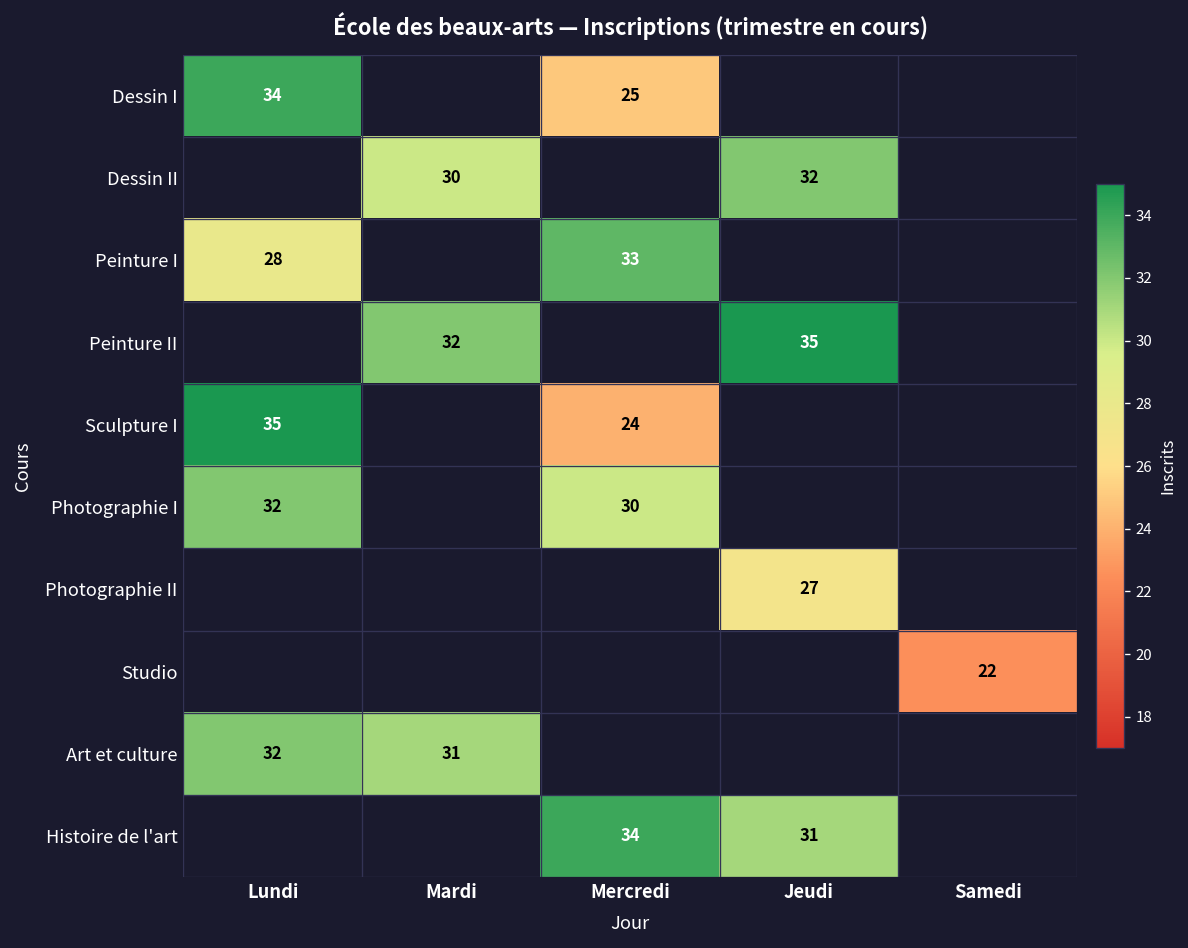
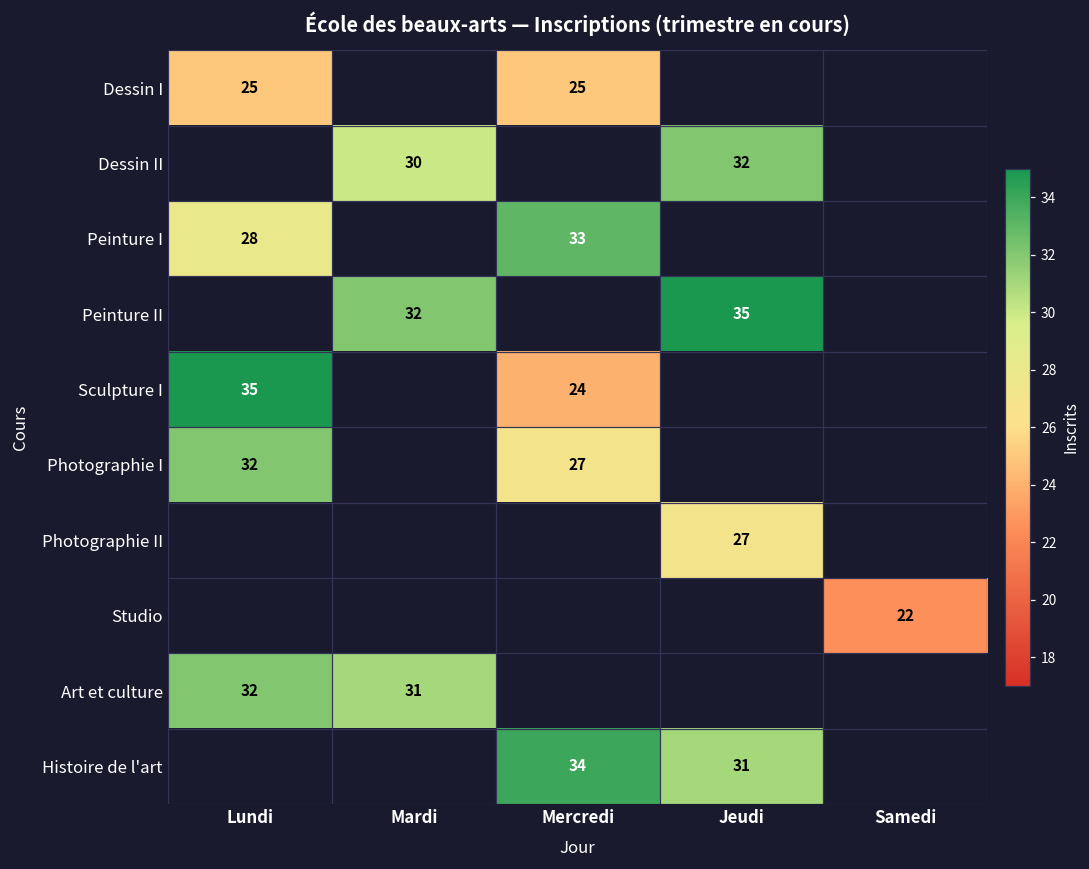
  {
    "Dessin I": {
-     "Lundi": 34,
+     "Lundi": 25,
      "Mercredi": 25
    },
    "Dessin II": {
      "Mardi": 30,
      "Jeudi": 32
    },
    "Peinture I": {
      "Lundi": 28,
      "Mercredi": 33
    },
    "Peinture II": {
      "Mardi": 32,
      "Jeudi": 35
    },
    "Sculpture I": {
      "Lundi": 35,
      "Mercredi": 24
    },
    "Photographie I": {
      "Lundi": 32,
-     "Mercredi": 30
+     "Mercredi": 27
    },
    "Photographie II": {
      "Jeudi": 27
    },
    "Studio": {
      "Samedi": 22
    },
    "Art et culture": {
      "Lundi": 32,
      "Mardi": 31
    },
    "Histoire de l'art": {
      "Mercredi": 34,
      "Jeudi": 31
    }
  }
